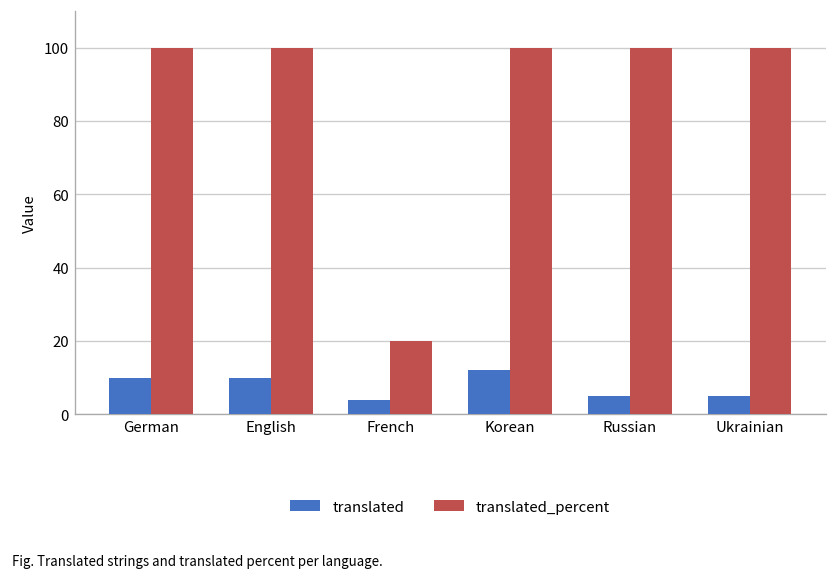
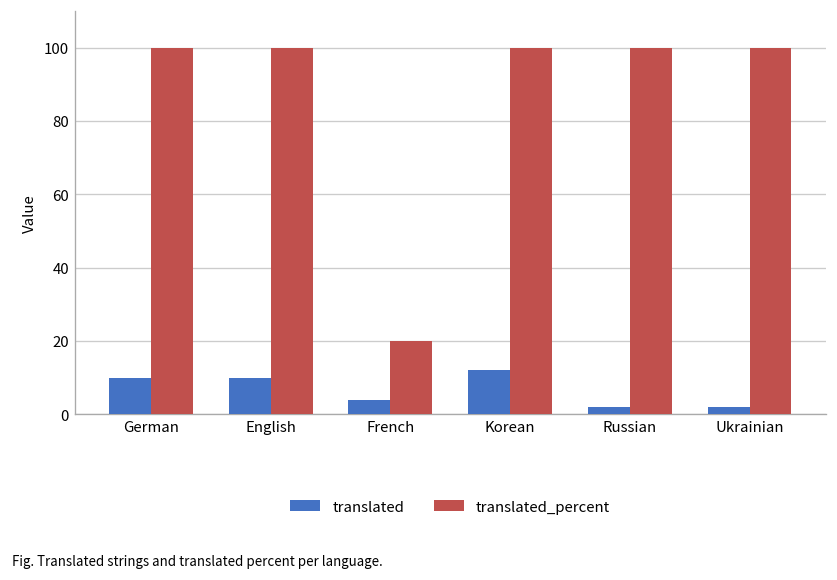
  {
    "translated": {
      "German": 10,
      "English": 10,
      "French": 4,
      "Korean": 12,
-     "Russian": 5,
-     "Ukrainian": 5
+     "Russian": 2,
+     "Ukrainian": 2
    },
    "translated_percent": {
      "German": 100,
      "English": 100,
      "French": 20,
      "Korean": 100,
      "Russian": 100,
      "Ukrainian": 100
    }
  }
